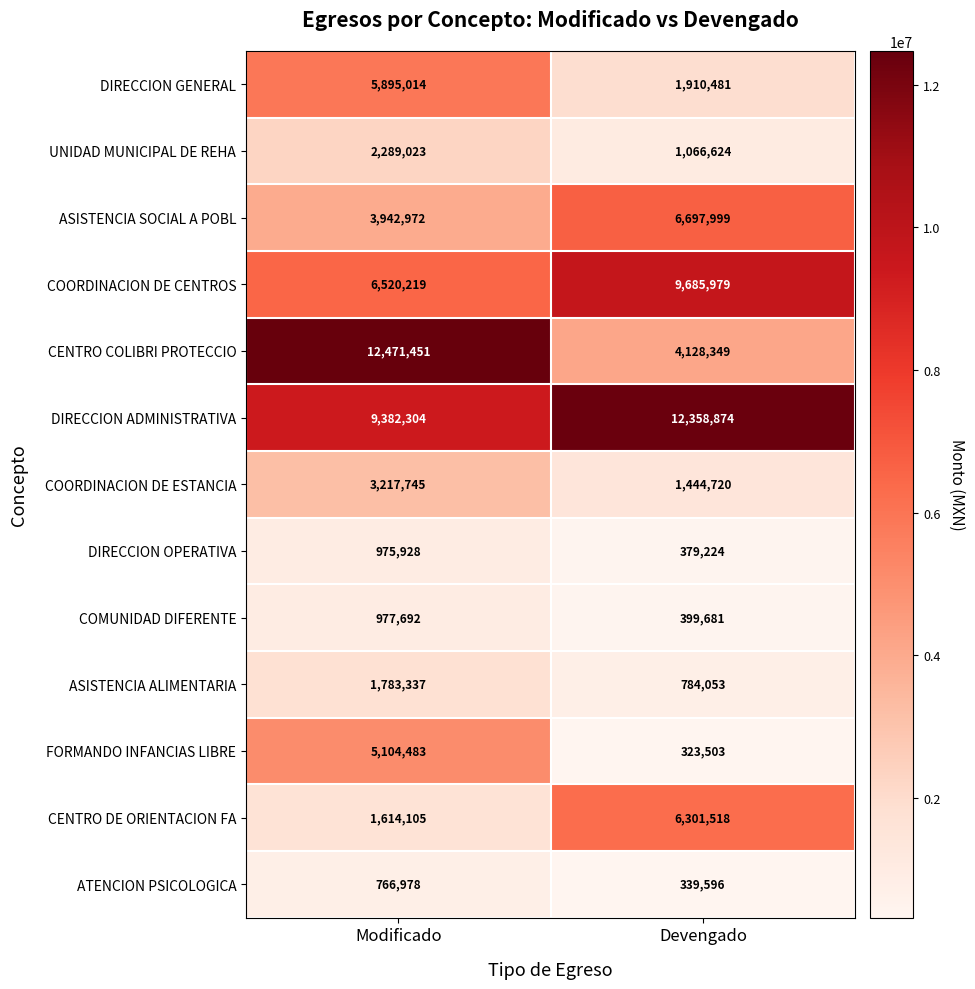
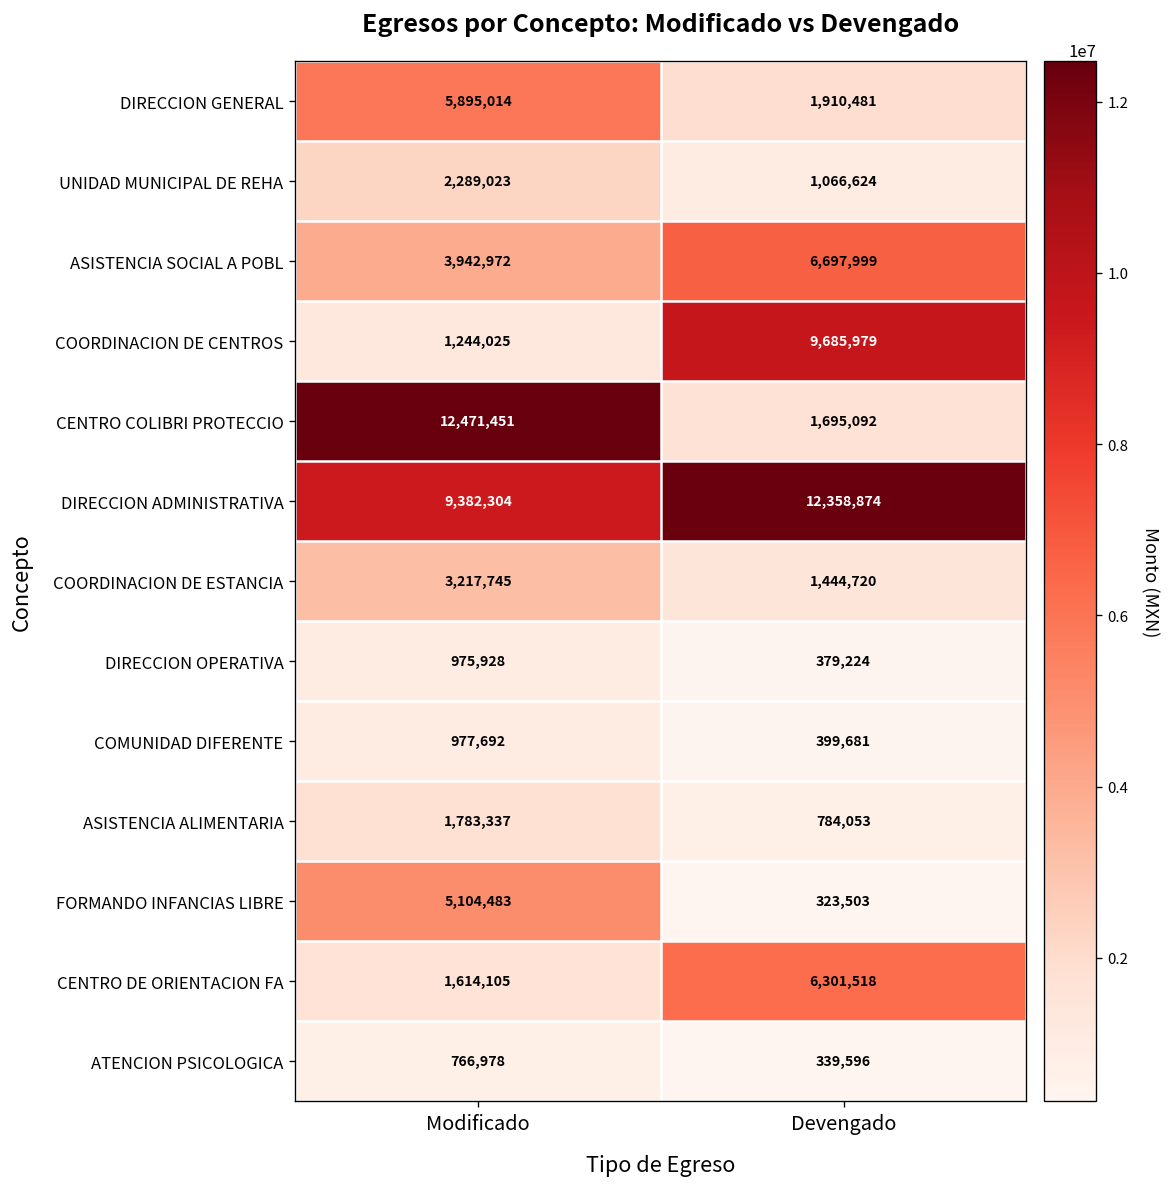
  {
    "DIRECCION GENERAL": {
      "Modificado": "5,895,014",
      "Devengado": "1,910,481"
    },
    "UNIDAD MUNICIPAL DE REHA": {
      "Modificado": "2,289,023",
      "Devengado": "1,066,624"
    },
    "ASISTENCIA SOCIAL A POBL": {
      "Modificado": "3,942,972",
      "Devengado": "6,697,999"
    },
    "COORDINACION DE CENTROS": {
-     "Modificado": "6,520,219",
+     "Modificado": "1,244,025",
      "Devengado": "9,685,979"
    },
    "CENTRO COLIBRI PROTECCIO": {
      "Modificado": "12,471,451",
-     "Devengado": "4,128,349"
+     "Devengado": "1,695,092"
    },
    "DIRECCION ADMINISTRATIVA": {
      "Modificado": "9,382,304",
      "Devengado": "12,358,874"
    },
    "COORDINACION DE ESTANCIA": {
      "Modificado": "3,217,745",
      "Devengado": "1,444,720"
    },
    "DIRECCION OPERATIVA": {
      "Modificado": "975,928",
      "Devengado": "379,224"
    },
    "COMUNIDAD DIFERENTE": {
      "Modificado": "977,692",
      "Devengado": "399,681"
    },
    "ASISTENCIA ALIMENTARIA": {
      "Modificado": "1,783,337",
      "Devengado": "784,053"
    },
    "FORMANDO INFANCIAS LIBRE": {
      "Modificado": "5,104,483",
      "Devengado": "323,503"
    },
    "CENTRO DE ORIENTACION FA": {
      "Modificado": "1,614,105",
      "Devengado": "6,301,518"
    },
    "ATENCION PSICOLOGICA": {
      "Modificado": "766,978",
      "Devengado": "339,596"
    }
  }
